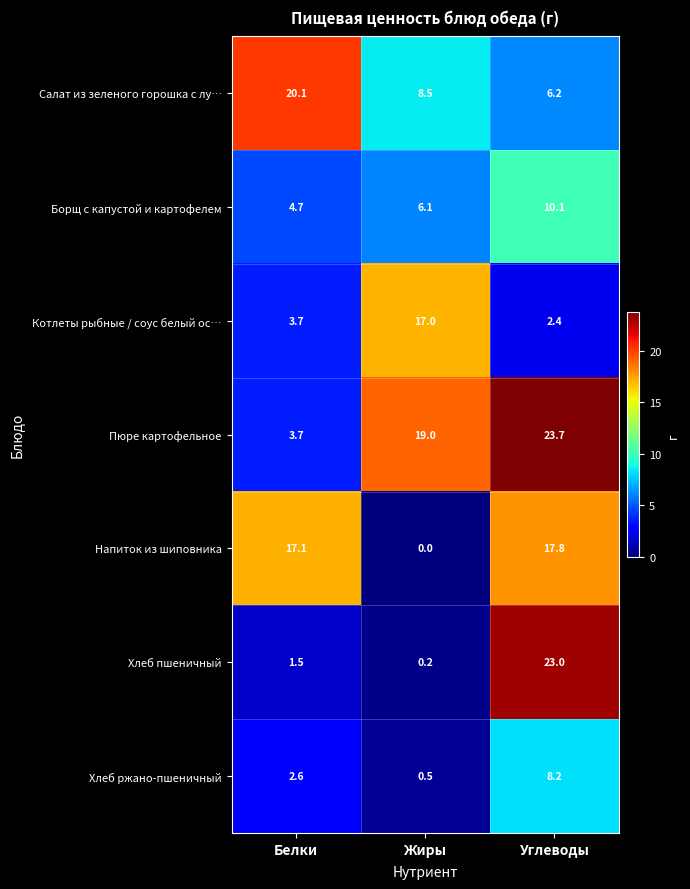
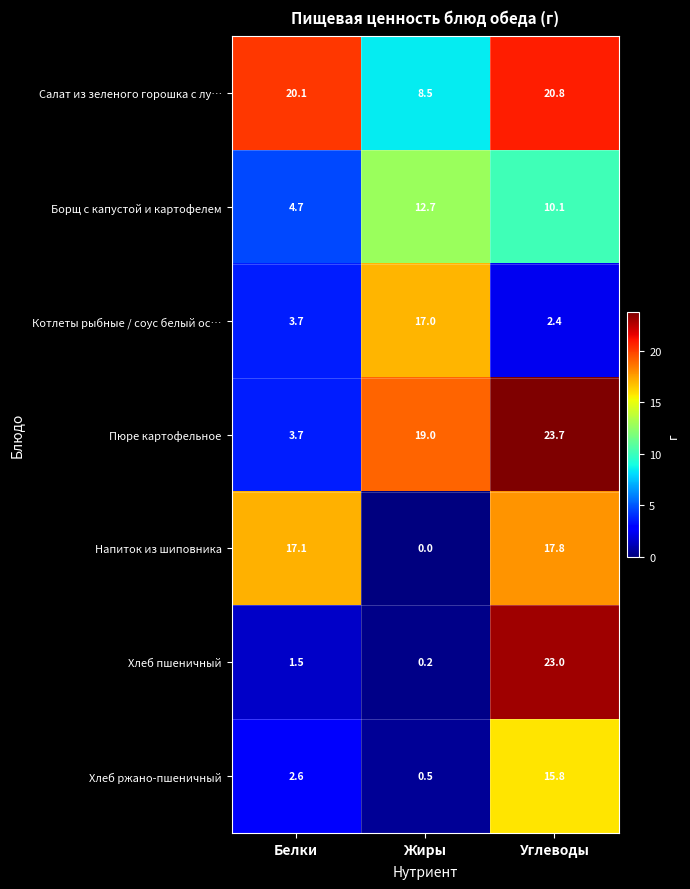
  {
    "Салат из зеленого горошка с лу…": {
      "Белки": 20.1,
      "Жиры": 8.5,
-     "Углеводы": 6.2
+     "Углеводы": 20.8
    },
    "Борщ с капустой и картофелем": {
      "Белки": 4.7,
-     "Жиры": 6.1,
+     "Жиры": 12.7,
      "Углеводы": 10.1
    },
    "Котлеты рыбные / соус белый ос…": {
      "Белки": 3.7,
      "Жиры": 17.0,
      "Углеводы": 2.4
    },
    "Пюре картофельное": {
      "Белки": 3.7,
      "Жиры": 19.0,
      "Углеводы": 23.7
    },
    "Напиток из шиповника": {
      "Белки": 17.1,
      "Жиры": 0.0,
      "Углеводы": 17.8
    },
    "Хлеб пшеничный": {
      "Белки": 1.5,
      "Жиры": 0.2,
      "Углеводы": 23.0
    },
    "Хлеб ржано-пшеничный": {
      "Белки": 2.6,
      "Жиры": 0.5,
-     "Углеводы": 8.2
+     "Углеводы": 15.8
    }
  }
